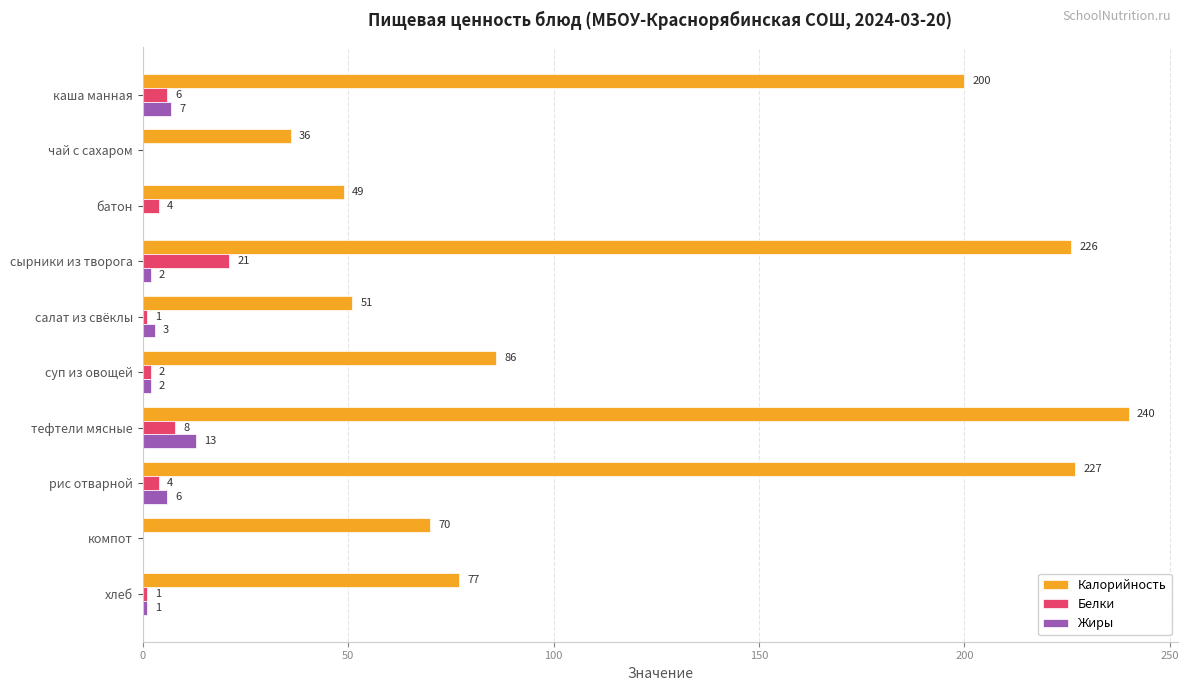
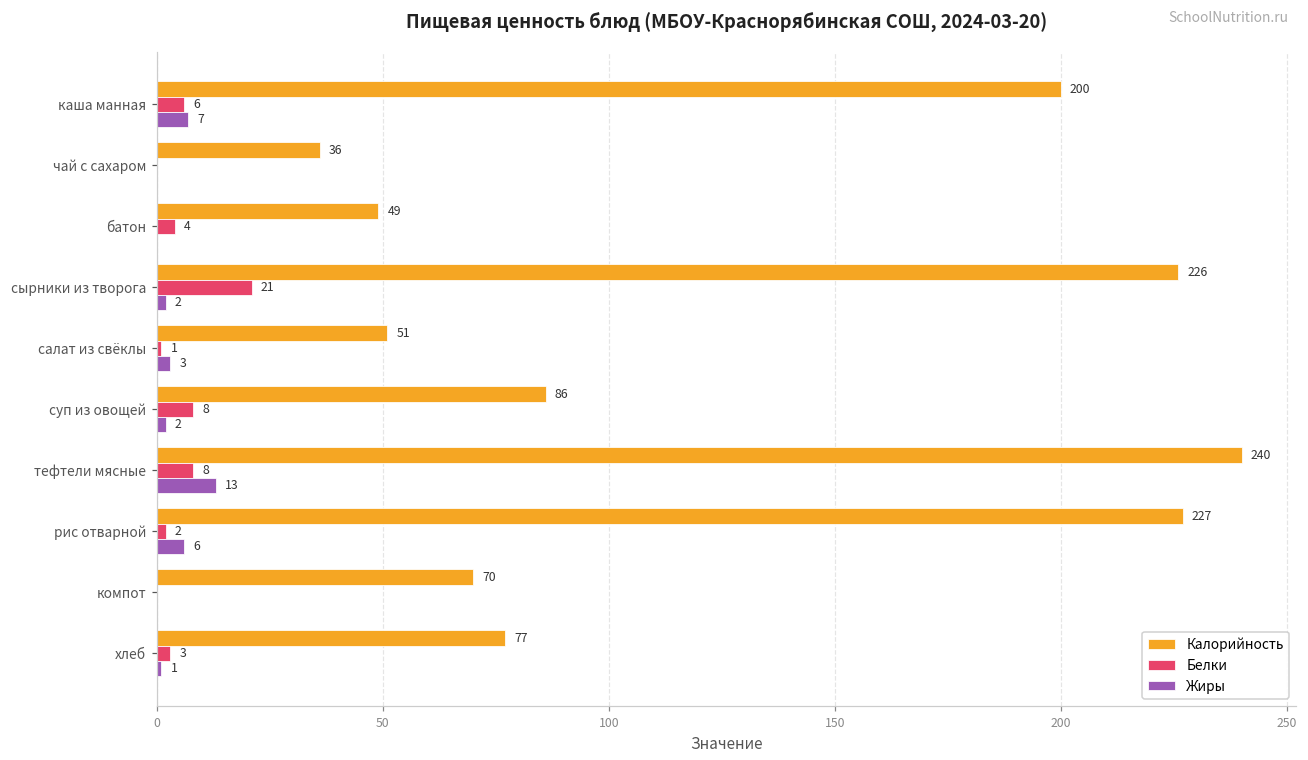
  {
    "Калорийность": {
      "каша манная": 200,
      "чай с сахаром": 36,
      "батон": 49,
      "сырники из творога": 226,
      "салат из свёклы": 51,
      "суп из овощей": 86,
      "тефтели мясные": 240,
      "рис отварной": 227,
      "компот": 70,
      "хлеб": 77
    },
    "Белки": {
      "каша манная": 6,
      "батон": 4,
      "сырники из творога": 21,
      "салат из свёклы": 1,
-     "суп из овощей": 2,
+     "суп из овощей": 8,
      "тефтели мясные": 8,
-     "рис отварной": 4,
-     "хлеб": 1
+     "рис отварной": 2,
+     "хлеб": 3
    },
    "Жиры": {
      "каша манная": 7,
      "сырники из творога": 2,
      "салат из свёклы": 3,
      "суп из овощей": 2,
      "тефтели мясные": 13,
      "рис отварной": 6,
      "хлеб": 1
    }
  }
